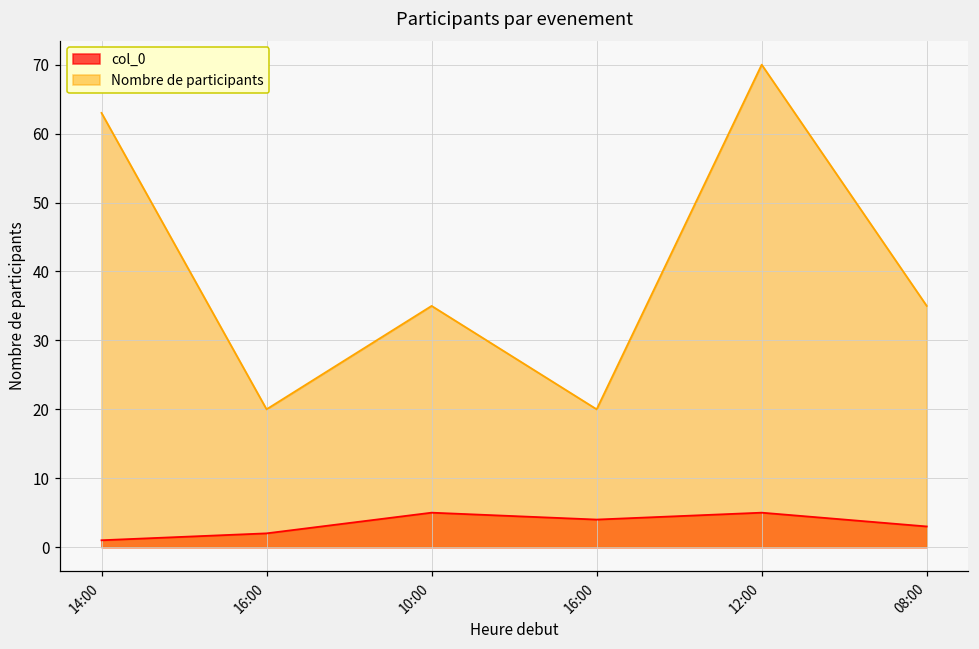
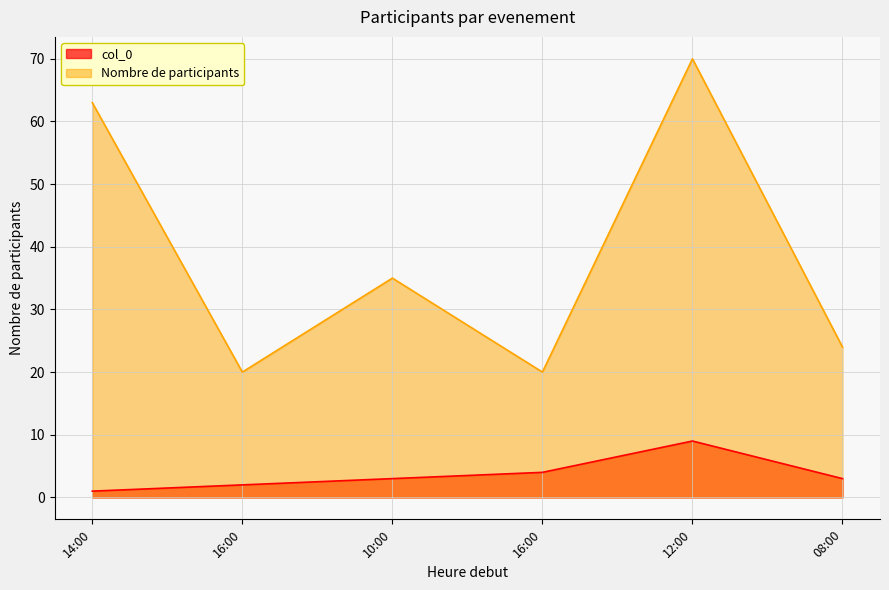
  {
    "col_0": {
      "14:00": 1,
-     "10:00": 5,
-     "12:00": 5,
+     "10:00": 3,
+     "12:00": 9,
      "08:00": 3
    },
    "Nombre de participants": {
      "14:00": 63,
      "10:00": 35,
      "12:00": 70,
-     "08:00": 35
+     "08:00": 24
    }
  }
